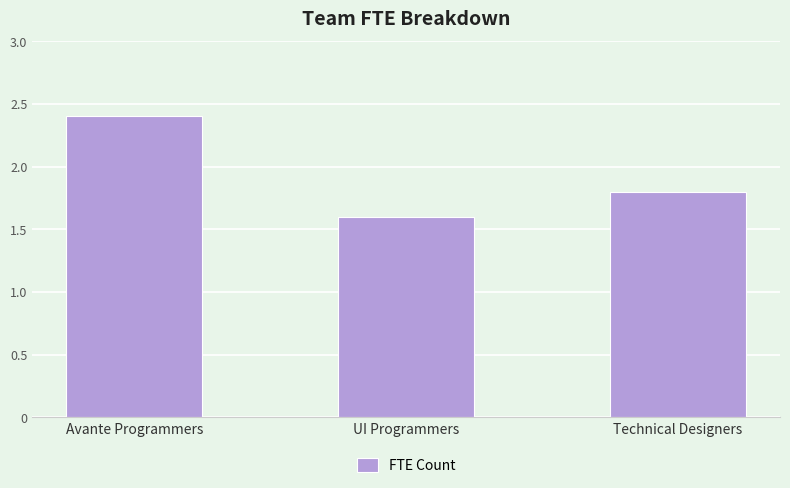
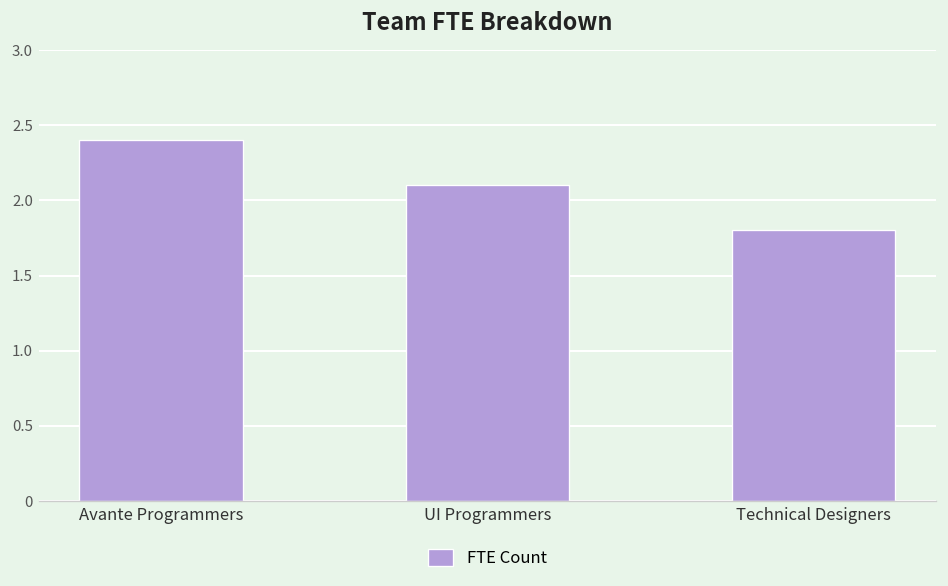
  {
    "Avante Programmers": 2.4,
-   "UI Programmers": 1.6,
+   "UI Programmers": 2.1,
    "Technical Designers": 1.8
  }
